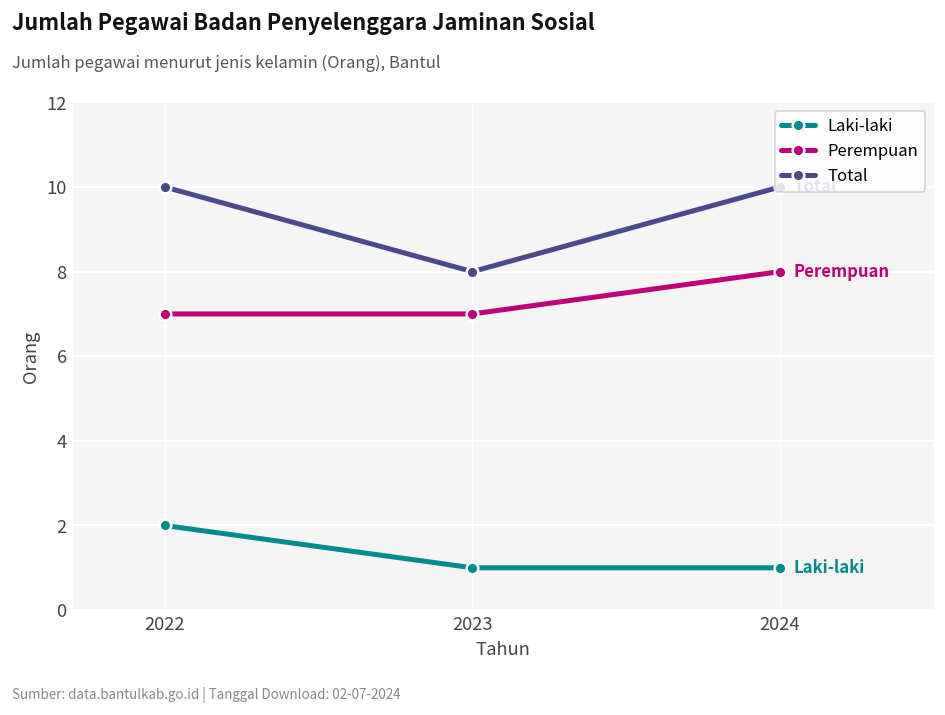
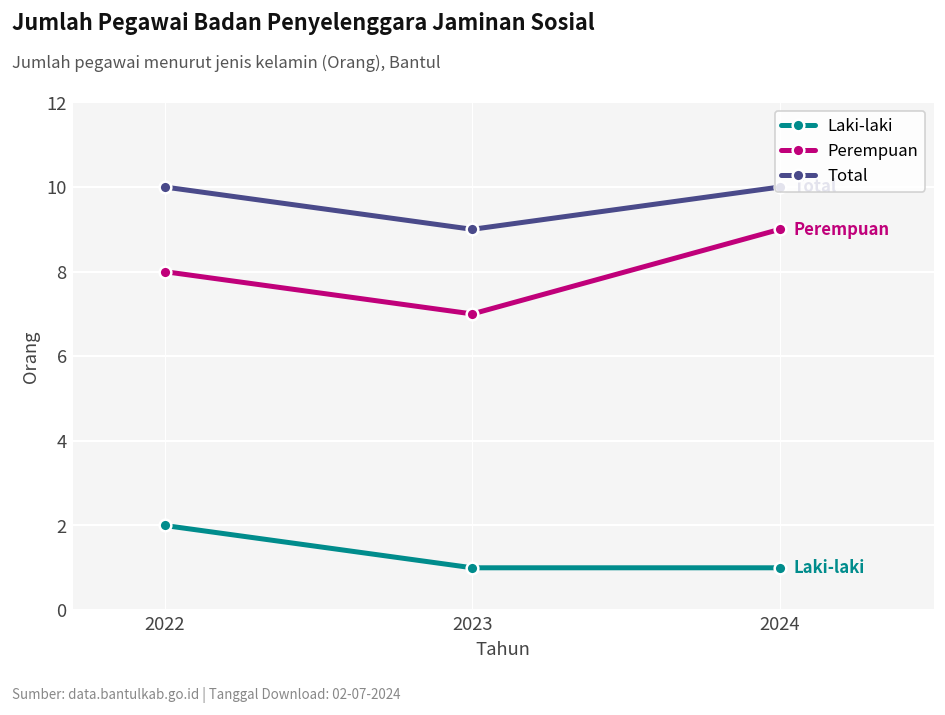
  {
    "Laki-laki": {
      "2022": 2,
      "2023": 1,
      "2024": 1
    },
    "Perempuan": {
-     "2022": 7,
+     "2022": 8,
      "2023": 7,
-     "2024": 8
+     "2024": 9
    },
    "Total": {
      "2022": 10,
-     "2023": 8
+     "2023": 9
    }
  }
